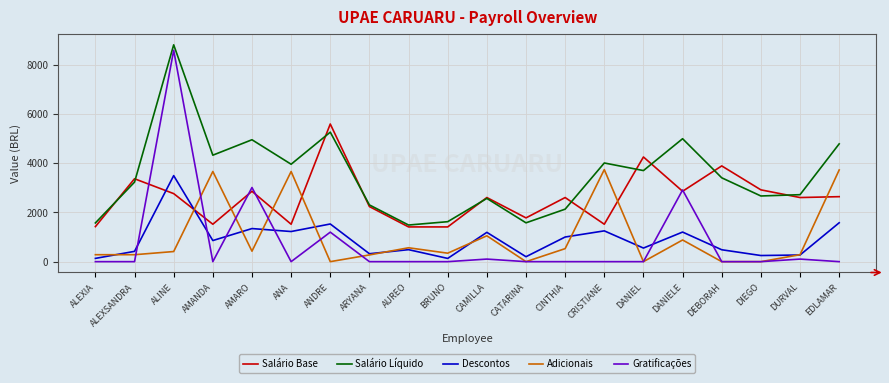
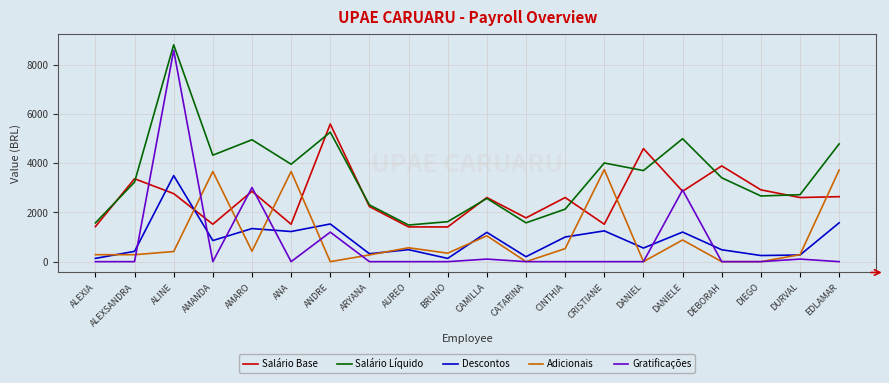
  {
    "Salário Base": {
      "ALEXIA": 1400,
      "ALEXSANDRA": 3400,
      "ALINE": 2800,
      "AMANDA": 1500,
      "AMARO": 2900,
      "ANA": 1500,
      "ANDRE": 5600,
      "BRUNO": 1400,
      "CATARINA": 1800,
      "CINTHIA": 2600,
      "CRISTIANE": 1500,
-     "DANIEL": 4300,
+     "DANIEL": 4600,
      "DEBORAH": 3900,
      "DIEGO": 2900,
      "DURVAL": 2600,
      "EDLAMAR": 2600
    },
    "Salário Líquido": {
      "ALEXIA": 1600,
      "ALEXSANDRA": 3200,
      "ALINE": 8800,
      "AMANDA": 4300,
      "AMARO": 5000,
      "ANA": 4000,
      "ANDRE": 5300,
      "BRUNO": 1600,
      "CATARINA": 1600,
      "CINTHIA": 2100,
      "CRISTIANE": 4000,
      "DANIEL": 3700,
      "DANIELE": 5000,
      "DEBORAH": 3400,
      "DIEGO": 2700,
      "DURVAL": 2700,
      "EDLAMAR": 4800
    },
    "Descontos": {
      "ALEXIA": 100,
      "ALEXSANDRA": 400,
      "ALINE": 3500,
      "AMANDA": 900,
      "AMARO": 1300,
      "ANA": 1200,
      "ANDRE": 1500,
      "BRUNO": 100,
      "CAMILLA": 1200,
      "CATARINA": 200,
      "CINTHIA": 1000,
      "CRISTIANE": 1300,
      "DANIEL": 600,
      "DANIELE": 1200,
      "DEBORAH": 500,
      "DIEGO": 200,
      "EDLAMAR": 1600
    },
    "Adicionais": {
      "ALEXIA": 300,
      "ALEXSANDRA": 300,
      "ALINE": 400,
      "AMANDA": 3700,
      "AMARO": 400,
      "ANA": 3700,
      "ANDRE": 0,
      "BRUNO": 300,
      "CAMILLA": 1100,
      "CINTHIA": 500,
      "CRISTIANE": 3700,
      "DANIELE": 900,
      "EDLAMAR": 3700
    },
    "Gratificações": {
      "ALEXIA": 0,
      "ALEXSANDRA": 0,
      "ALINE": 8600,
      "AMANDA": 0,
      "AMARO": 3000,
      "ANA": 0,
      "ANDRE": 1200,
      "ARYANA": 0,
      "AUREO": 0,
      "BRUNO": 0,
      "CAMILLA": 100,
      "CINTHIA": 0,
      "CRISTIANE": 0,
      "DURVAL": 100,
      "EDLAMAR": 0
    }
  }
